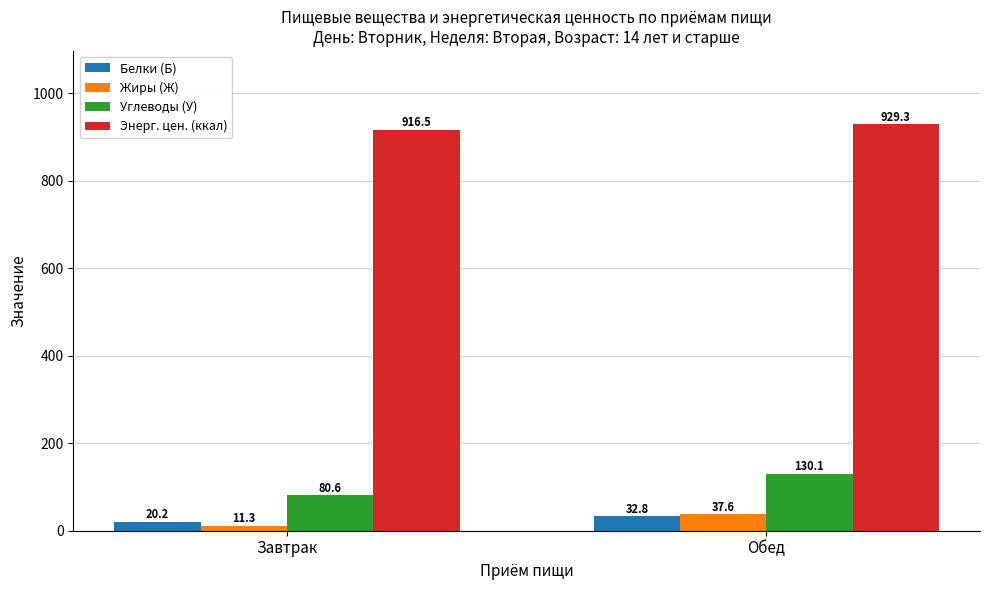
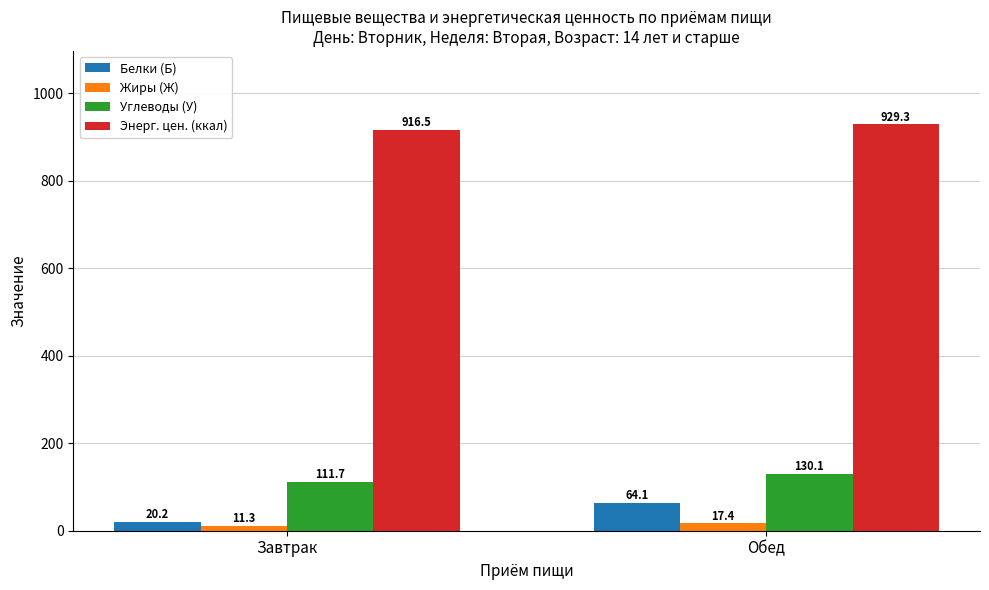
  {
    "Белки (Б)": {
      "Завтрак": 20.2,
-     "Обед": 32.8
+     "Обед": 64.1
    },
    "Жиры (Ж)": {
      "Завтрак": 11.3,
-     "Обед": 37.6
+     "Обед": 17.4
    },
    "Углеводы (У)": {
-     "Завтрак": 80.6,
+     "Завтрак": 111.7,
      "Обед": 130.1
    },
    "Энерг. цен. (ккал)": {
      "Завтрак": 916.5,
      "Обед": 929.3
    }
  }
